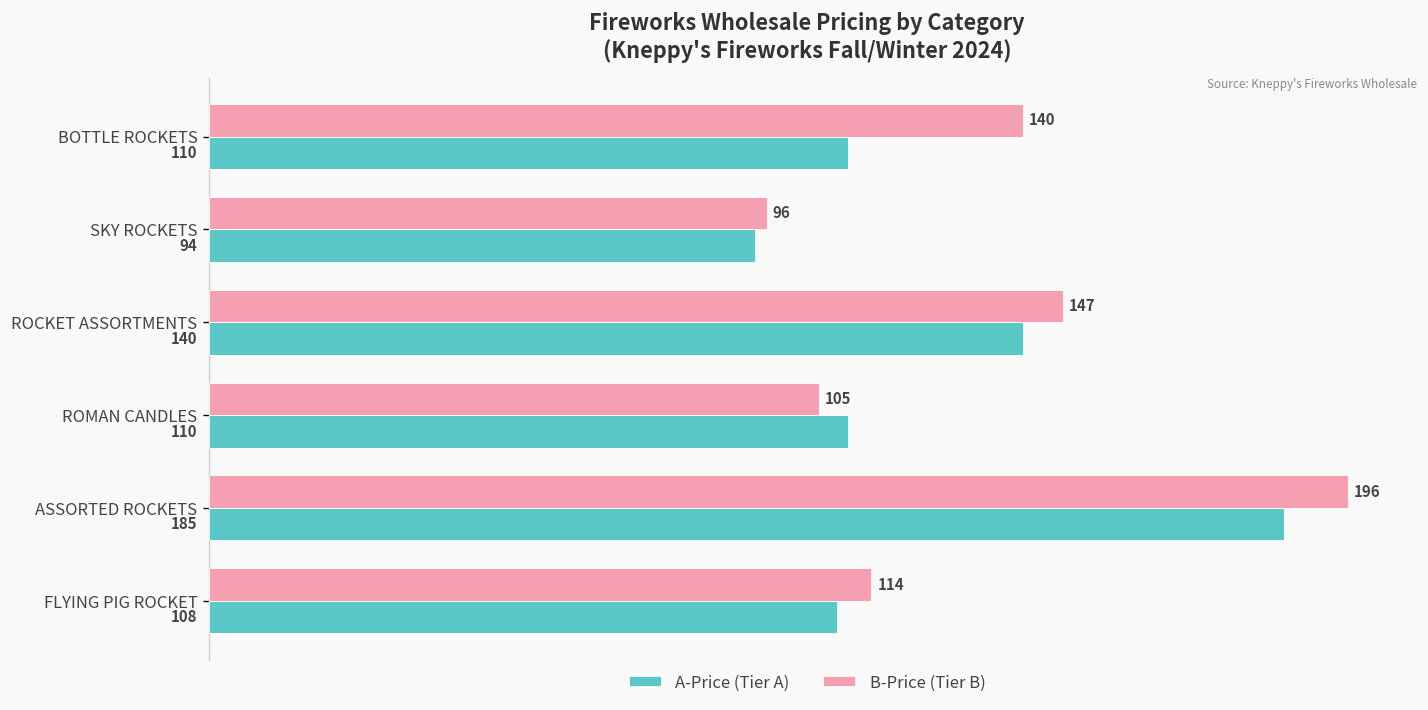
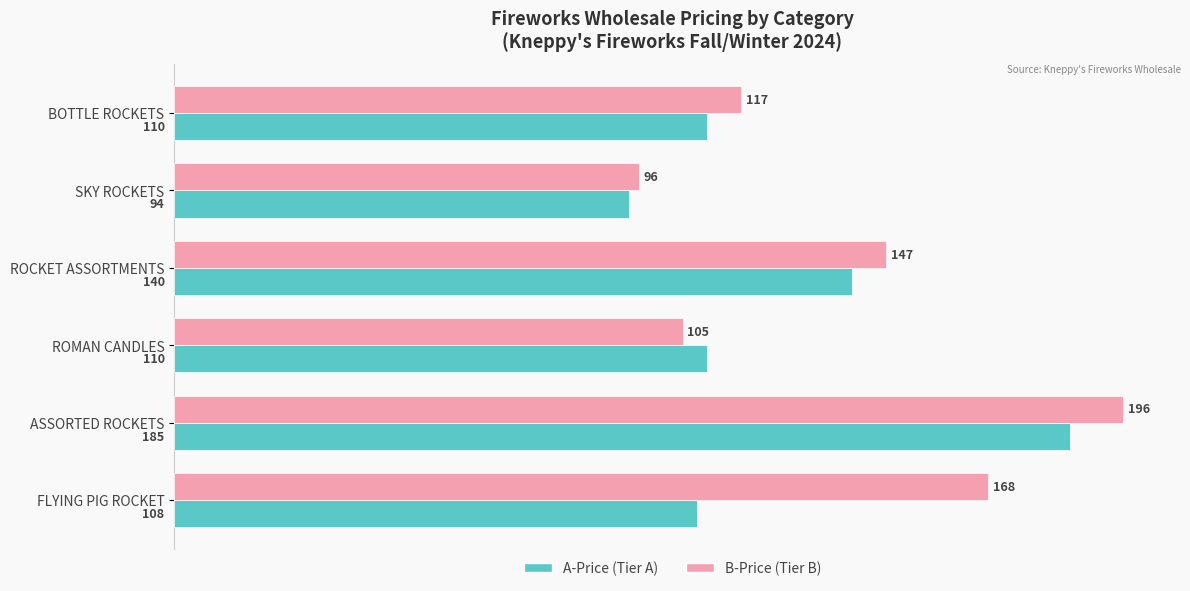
  {
    "B-Price (Tier B)": {
-     "BOTTLE ROCKETS": 140,
+     "BOTTLE ROCKETS": 117,
      "SKY ROCKETS": 96,
      "ROCKET ASSORTMENTS": 147,
      "ROMAN CANDLES": 105,
      "ASSORTED ROCKETS": 196,
-     "FLYING PIG ROCKET": 114
+     "FLYING PIG ROCKET": 168
    }
  }
